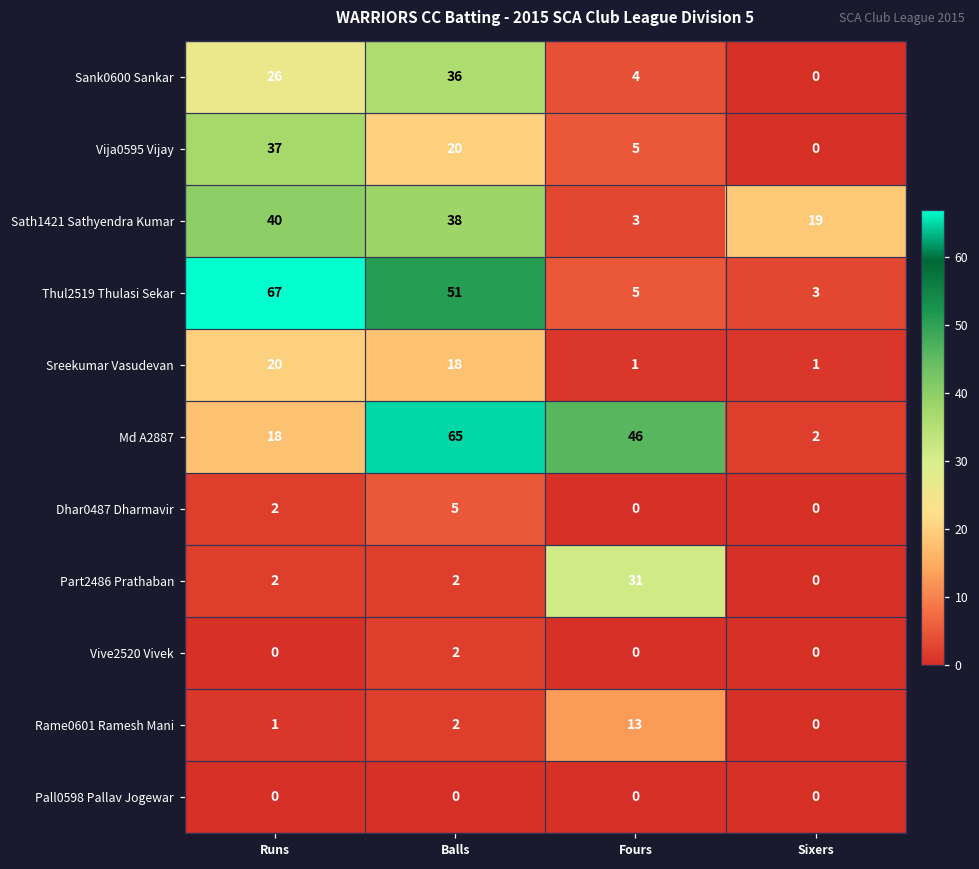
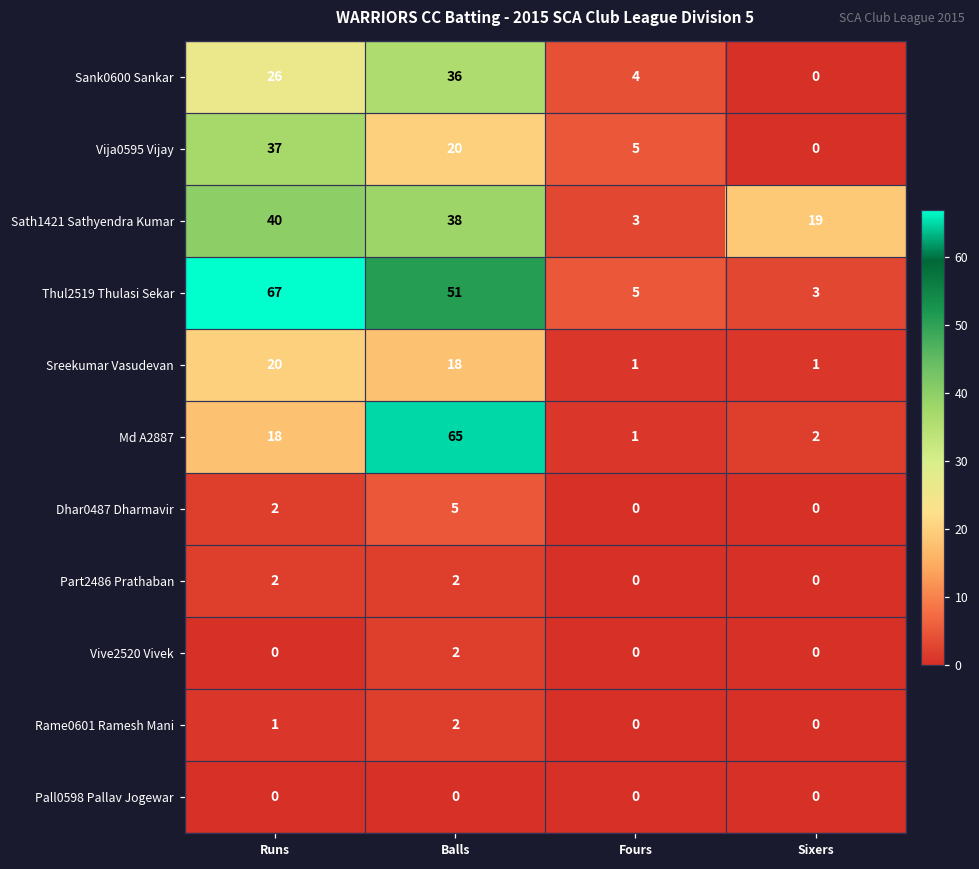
  {
    "Sank0600 Sankar": {
      "Runs": 26,
      "Balls": 36,
      "Fours": 4,
      "Sixers": 0
    },
    "Vija0595 Vijay": {
      "Runs": 37,
      "Balls": 20,
      "Fours": 5,
      "Sixers": 0
    },
    "Sath1421 Sathyendra Kumar": {
      "Runs": 40,
      "Balls": 38,
      "Fours": 3,
      "Sixers": 19
    },
    "Thul2519 Thulasi Sekar": {
      "Runs": 67,
      "Balls": 51,
      "Fours": 5,
      "Sixers": 3
    },
    "Sreekumar Vasudevan": {
      "Runs": 20,
      "Balls": 18,
      "Fours": 1,
      "Sixers": 1
    },
    "Md A2887": {
      "Runs": 18,
      "Balls": 65,
-     "Fours": 46,
+     "Fours": 1,
      "Sixers": 2
    },
    "Dhar0487 Dharmavir": {
      "Runs": 2,
      "Balls": 5,
      "Fours": 0,
      "Sixers": 0
    },
    "Part2486 Prathaban": {
      "Runs": 2,
      "Balls": 2,
-     "Fours": 31,
+     "Fours": 0,
      "Sixers": 0
    },
    "Vive2520 Vivek": {
      "Runs": 0,
      "Balls": 2,
      "Fours": 0,
      "Sixers": 0
    },
    "Rame0601 Ramesh Mani": {
      "Runs": 1,
      "Balls": 2,
-     "Fours": 13,
+     "Fours": 0,
      "Sixers": 0
    },
    "Pall0598 Pallav Jogewar": {
      "Runs": 0,
      "Balls": 0,
      "Fours": 0,
      "Sixers": 0
    }
  }
